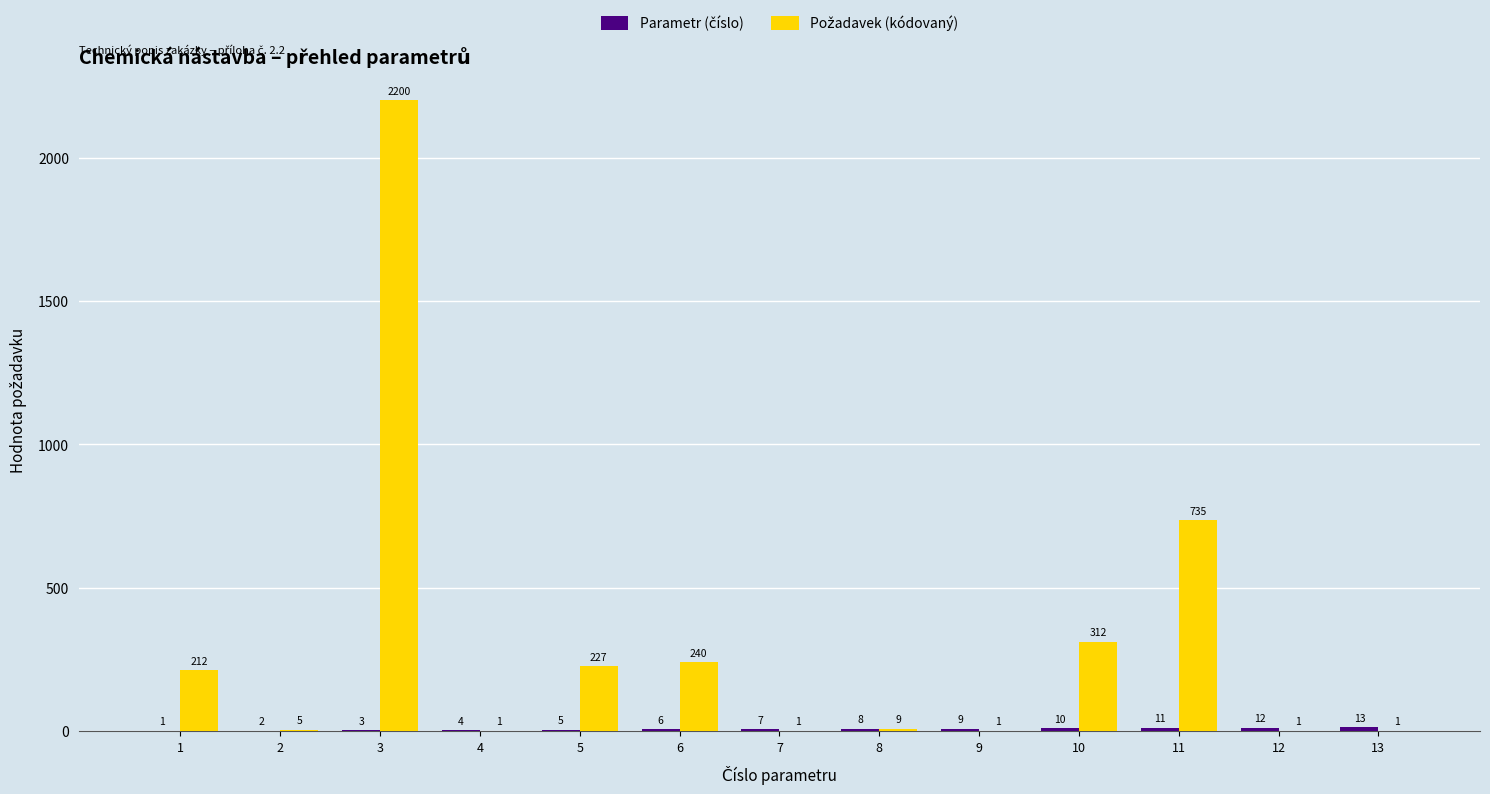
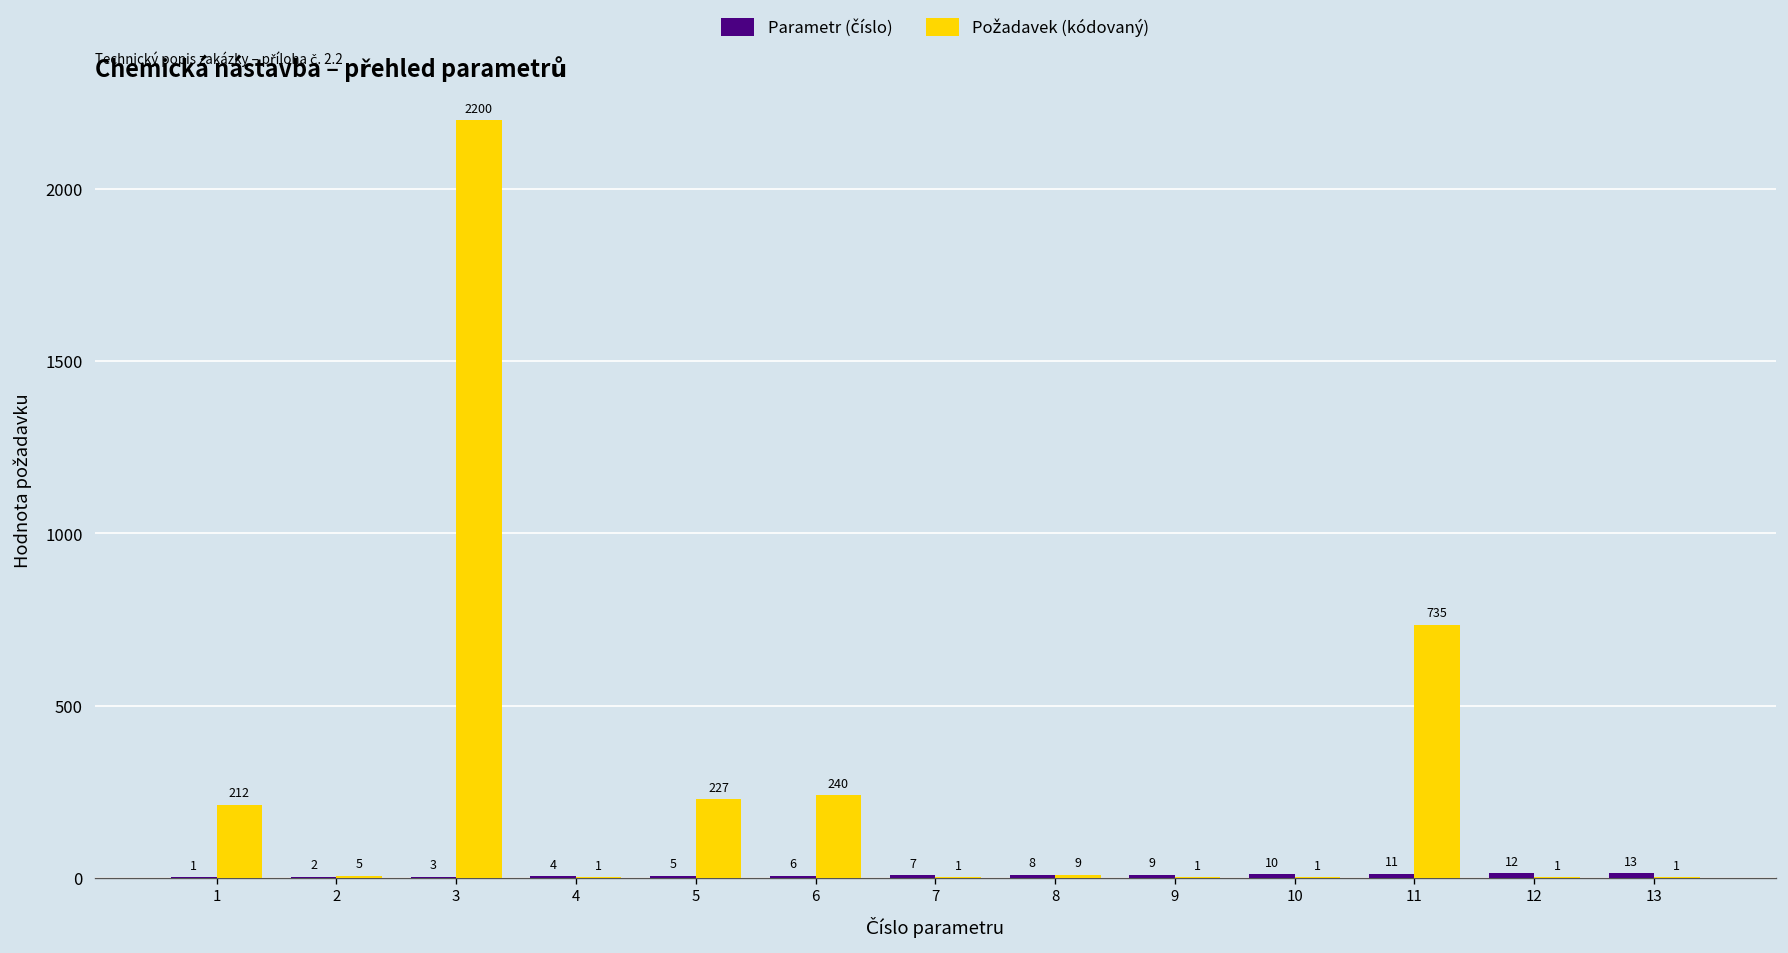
  {
    "Parametr (číslo)": {
      "1": 1,
      "2": 2,
      "3": 3,
      "4": 4,
      "5": 5,
      "6": 6,
      "7": 7,
      "8": 8,
      "9": 9,
      "10": 10,
      "11": 11,
      "12": 12,
      "13": 13
    },
    "Požadavek (kódovaný)": {
      "1": 212,
      "2": 5,
      "3": 2200,
      "4": 1,
      "5": 227,
      "6": 240,
      "7": 1,
      "8": 9,
      "9": 1,
-     "10": 312,
+     "10": 1,
      "11": 735,
      "12": 1,
      "13": 1
    }
  }
